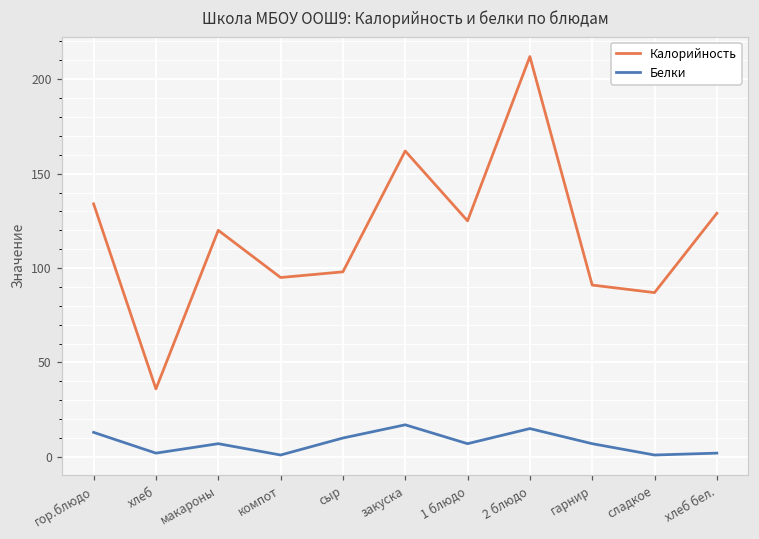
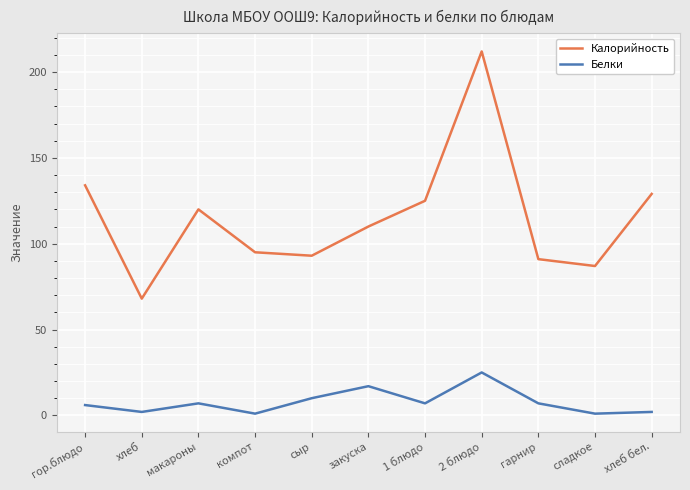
  {
    "Калорийность": {
      "гор.блюдо": 134,
-     "хлеб": 36,
+     "хлеб": 68,
      "макароны": 120,
      "компот": 95,
-     "сыр": 98,
-     "закуска": 162,
+     "сыр": 93,
+     "закуска": 110,
      "1 блюдо": 125,
      "2 блюдо": 212,
      "гарнир": 91,
      "сладкое": 87,
      "хлеб бел.": 129
    },
    "Белки": {
-     "гор.блюдо": 13,
+     "гор.блюдо": 6,
      "хлеб": 2,
      "макароны": 7,
      "компот": 1,
      "сыр": 10,
      "закуска": 17,
      "1 блюдо": 7,
-     "2 блюдо": 15,
+     "2 блюдо": 25,
      "гарнир": 7,
      "сладкое": 1,
      "хлеб бел.": 2
    }
  }
